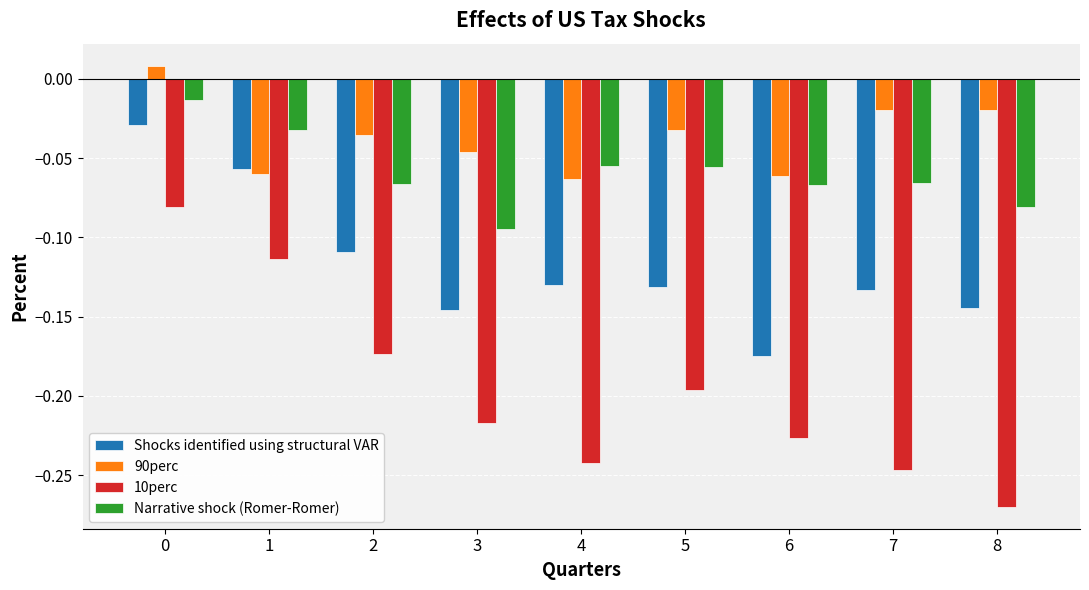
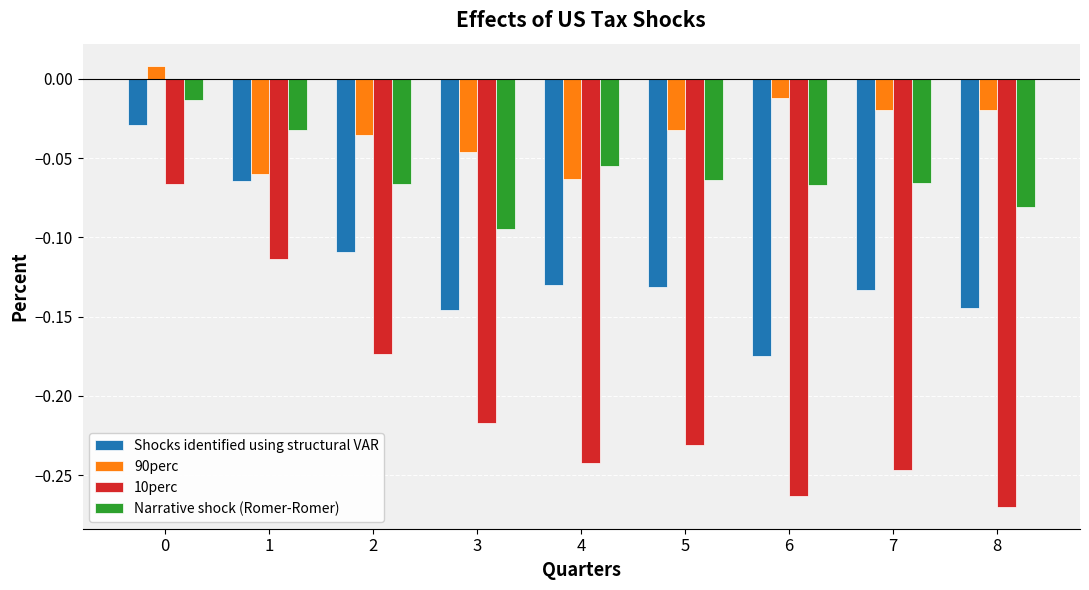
  {
    "Shocks identified using structural VAR": {
      "0": -0.029,
-     "1": -0.057,
+     "1": -0.064,
      "2": -0.110,
      "3": -0.146,
      "4": -0.130,
      "5": -0.131,
      "6": -0.175,
      "7": -0.133,
      "8": -0.145
    },
    "90perc": {
      "0": 0.008,
      "1": -0.060,
      "2": -0.035,
      "3": -0.046,
      "4": -0.063,
      "5": -0.032,
-     "6": -0.061,
+     "6": -0.012,
      "7": -0.019,
      "8": -0.020
    },
    "10perc": {
-     "0": -0.081,
+     "0": -0.066,
      "1": -0.113,
      "2": -0.174,
      "3": -0.217,
      "4": -0.242,
-     "5": -0.196,
-     "6": -0.227,
+     "5": -0.231,
+     "6": -0.263,
      "7": -0.246,
      "8": -0.270
    },
    "Narrative shock (Romer-Romer)": {
      "0": -0.013,
      "1": -0.032,
      "2": -0.066,
      "3": -0.095,
      "4": -0.055,
-     "5": -0.056,
+     "5": -0.064,
      "6": -0.067,
      "7": -0.066,
      "8": -0.081
    }
  }
